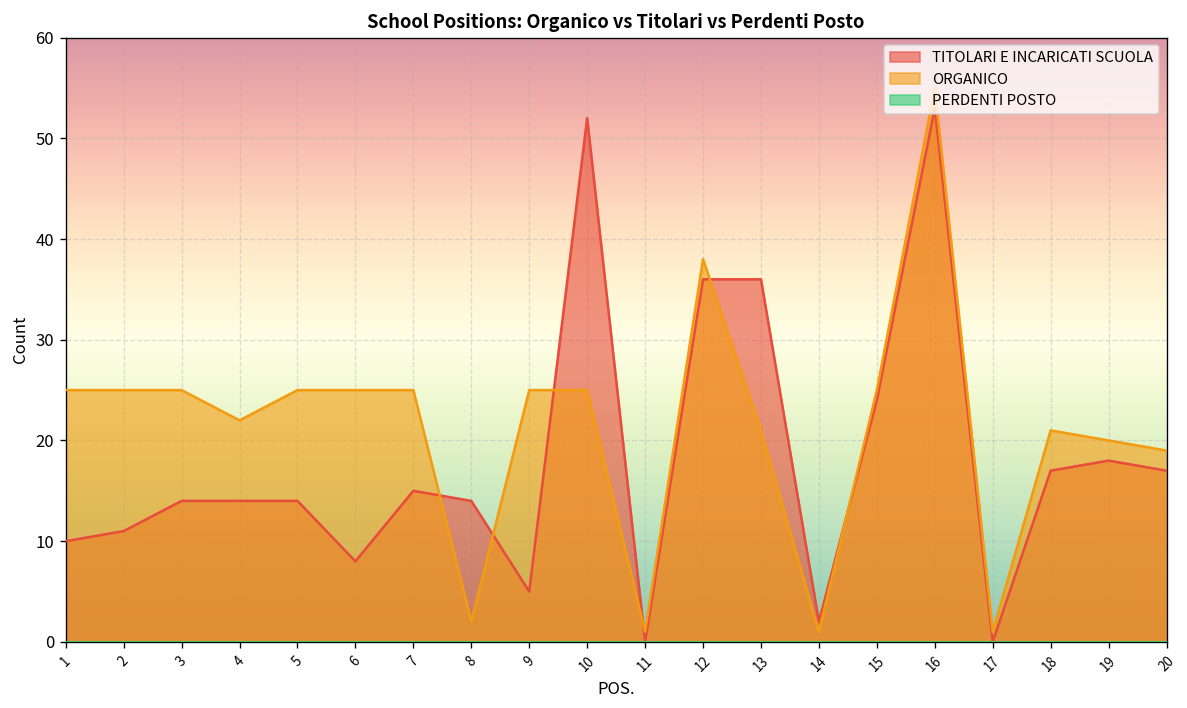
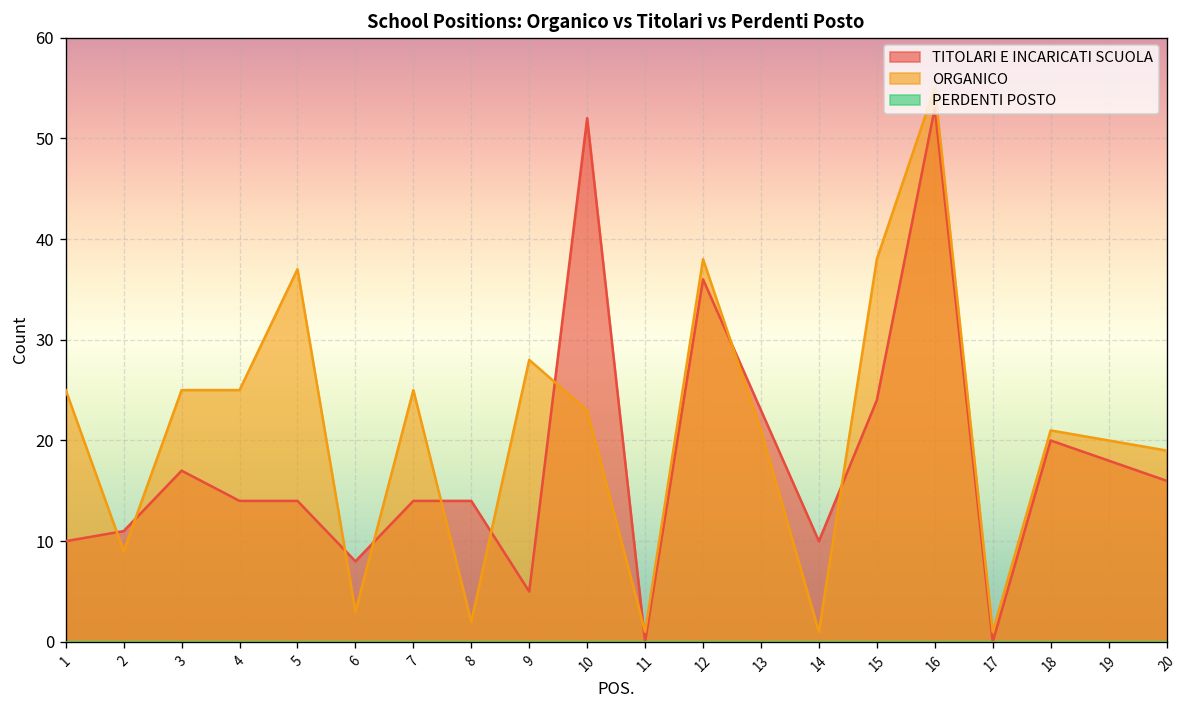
  {
    "TITOLARI E INCARICATI SCUOLA": {
      "1": 10,
      "2": 11,
-     "3": 14,
+     "3": 17,
      "4": 14,
      "5": 14,
      "6": 8,
-     "7": 15,
+     "7": 14,
      "8": 14,
      "9": 5,
      "10": 52,
      "12": 36,
-     "13": 36,
-     "14": 2,
+     "13": 23,
+     "14": 10,
      "15": 24,
-     "18": 17,
+     "18": 20,
      "19": 18,
-     "20": 17
+     "20": 16
    },
    "ORGANICO": {
      "1": 25,
-     "2": 25,
+     "2": 9,
      "3": 25,
-     "4": 22,
-     "5": 25,
-     "6": 25,
+     "4": 25,
+     "5": 37,
+     "6": 3,
      "7": 25,
      "8": 2,
-     "9": 25,
-     "10": 25,
+     "9": 28,
+     "10": 23,
      "11": 1,
      "12": 38,
      "13": 21,
      "14": 1,
-     "15": 25,
+     "15": 38,
      "17": 1,
      "18": 21,
      "19": 20,
      "20": 19
    },
    "PERDENTI POSTO": {
      "1": 0,
      "2": 0,
      "3": 0,
      "4": 0,
      "5": 0,
      "6": 0,
      "7": 0,
      "8": 0,
      "9": 0,
      "10": 0,
      "12": 0,
      "13": 0,
      "14": 0,
      "15": 0,
      "16": 0,
      "18": 0,
      "19": 0,
      "20": 0
    }
  }
